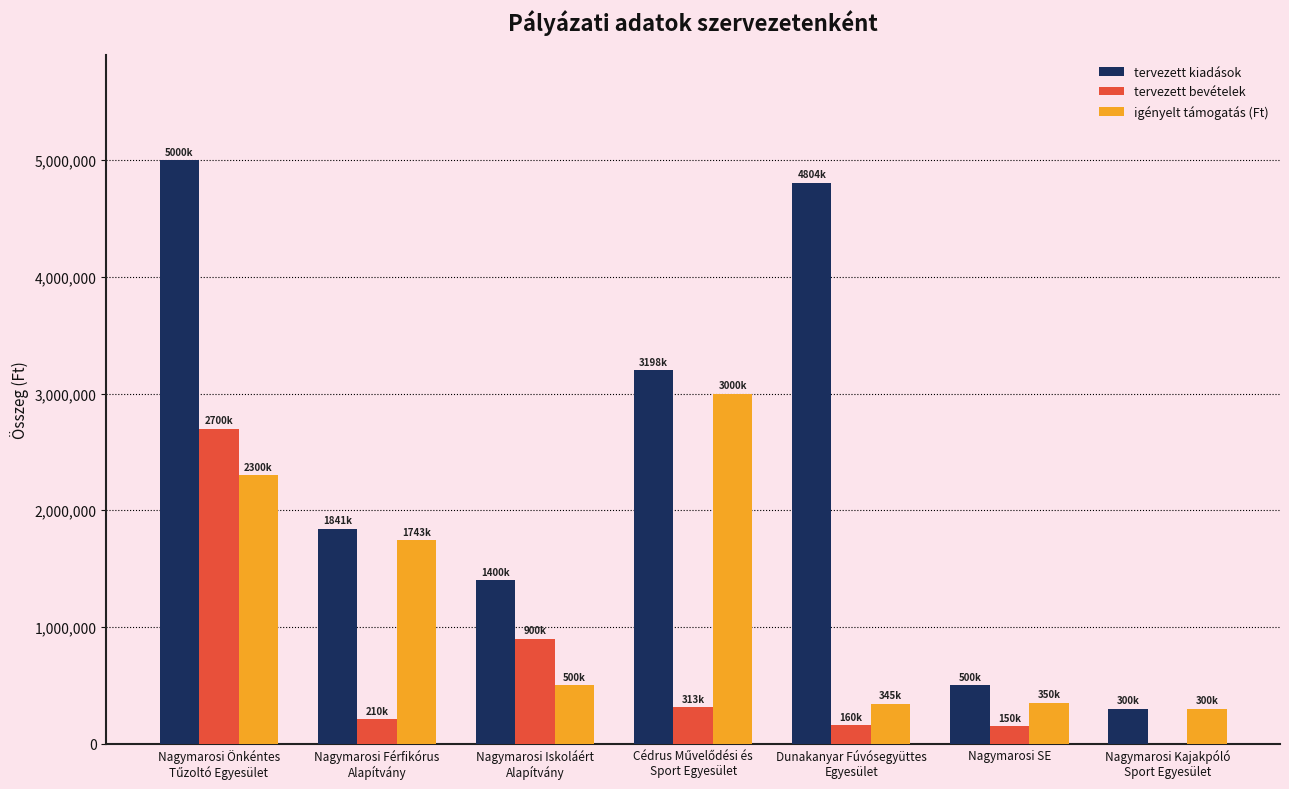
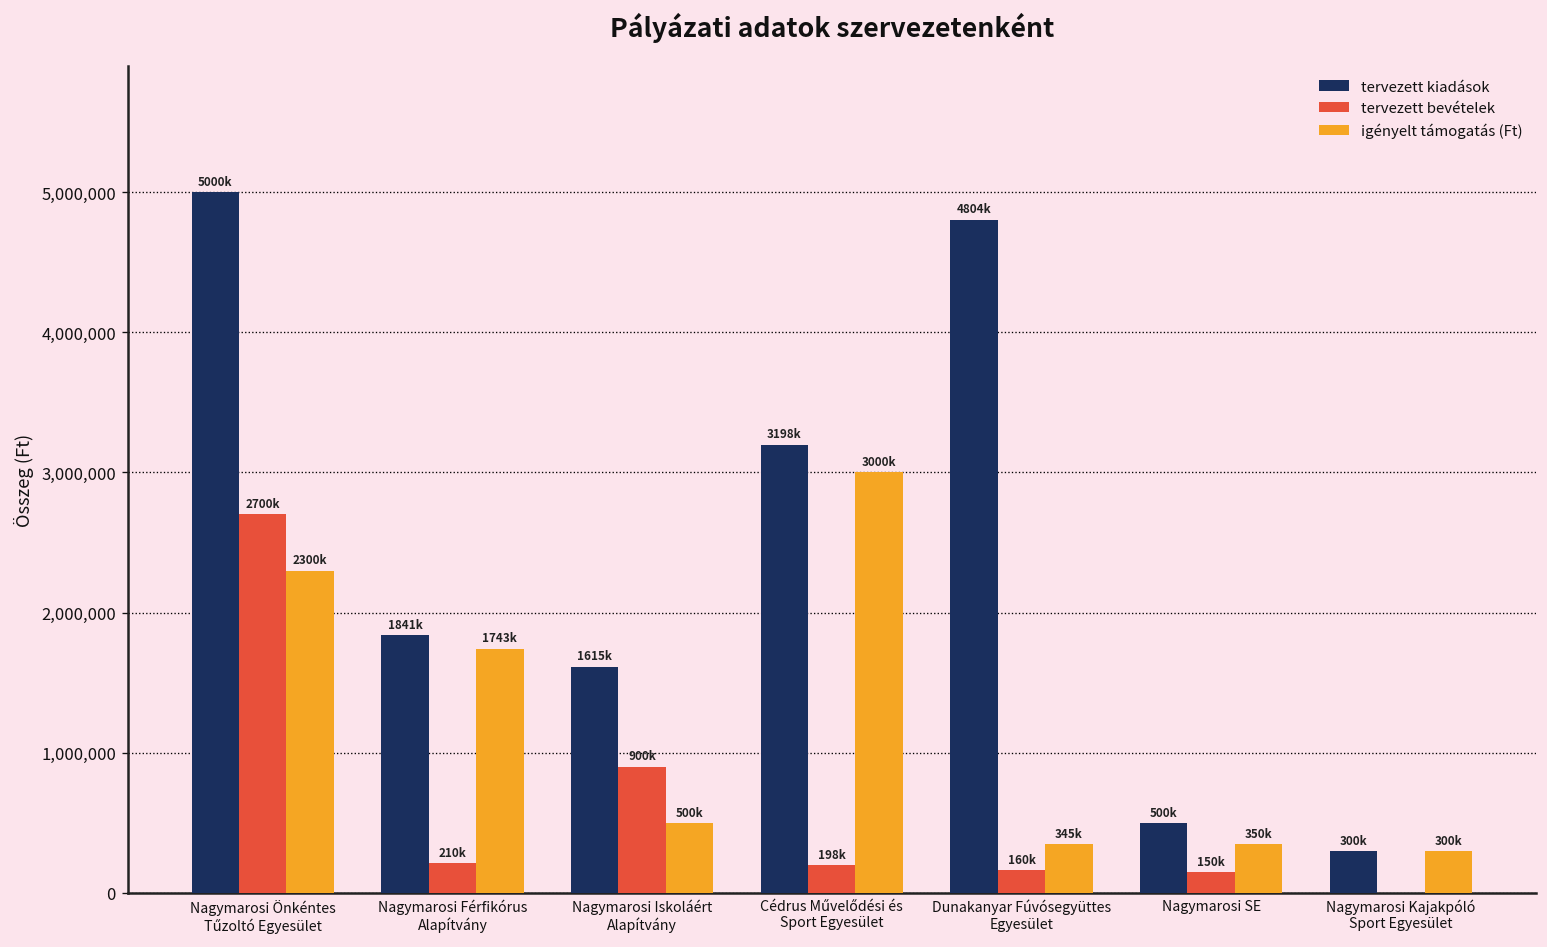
  {
    "tervezett kiadások": {
      "Nagymarosi Önkéntes Tűzoltó Egyesület": "5000k",
      "Nagymarosi Férfikórus Alapítvány": "1841k",
-     "Nagymarosi Iskoláért Alapítvány": "1400k",
+     "Nagymarosi Iskoláért Alapítvány": "1615k",
      "Cédrus Művelődési és Sport Egyesület": "3198k",
      "Dunakanyar Fúvósegyüttes Egyesület": "4804k",
      "Nagymarosi SE": "500k",
      "Nagymarosi Kajakpóló Sport Egyesület": "300k"
    },
    "tervezett bevételek": {
      "Nagymarosi Önkéntes Tűzoltó Egyesület": "2700k",
      "Nagymarosi Férfikórus Alapítvány": "210k",
      "Nagymarosi Iskoláért Alapítvány": "900k",
-     "Cédrus Művelődési és Sport Egyesület": "313k",
+     "Cédrus Művelődési és Sport Egyesület": "198k",
      "Dunakanyar Fúvósegyüttes Egyesület": "160k",
      "Nagymarosi SE": "150k"
    },
    "igényelt támogatás (Ft)": {
      "Nagymarosi Önkéntes Tűzoltó Egyesület": "2300k",
      "Nagymarosi Férfikórus Alapítvány": "1743k",
      "Nagymarosi Iskoláért Alapítvány": "500k",
      "Cédrus Művelődési és Sport Egyesület": "3000k",
      "Dunakanyar Fúvósegyüttes Egyesület": "345k",
      "Nagymarosi SE": "350k",
      "Nagymarosi Kajakpóló Sport Egyesület": "300k"
    }
  }
